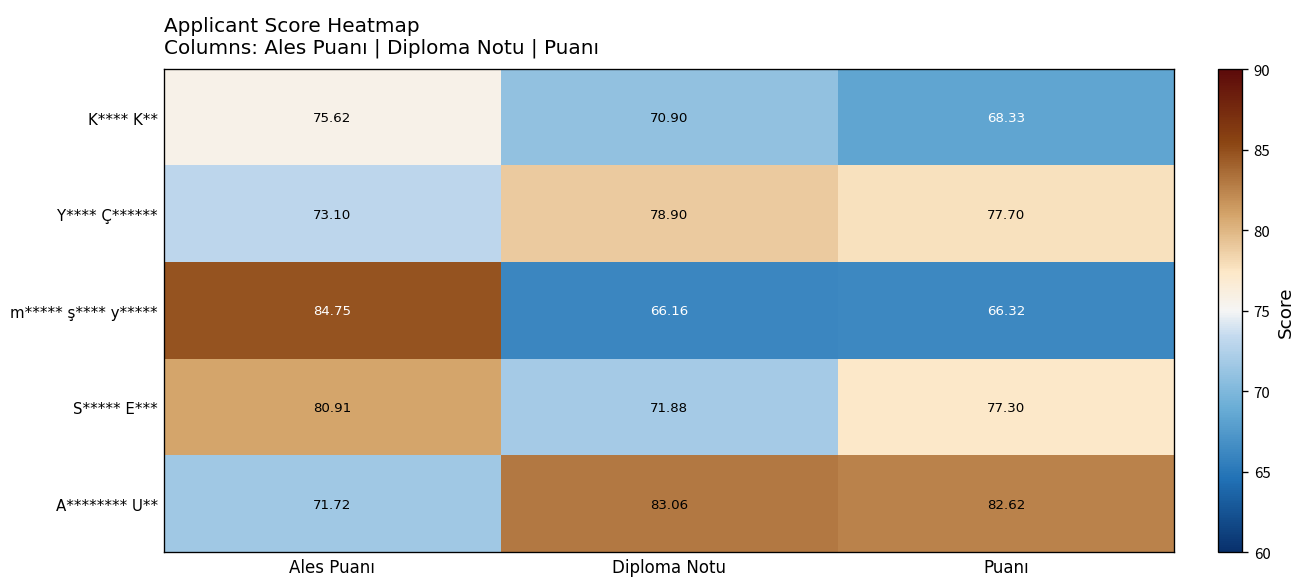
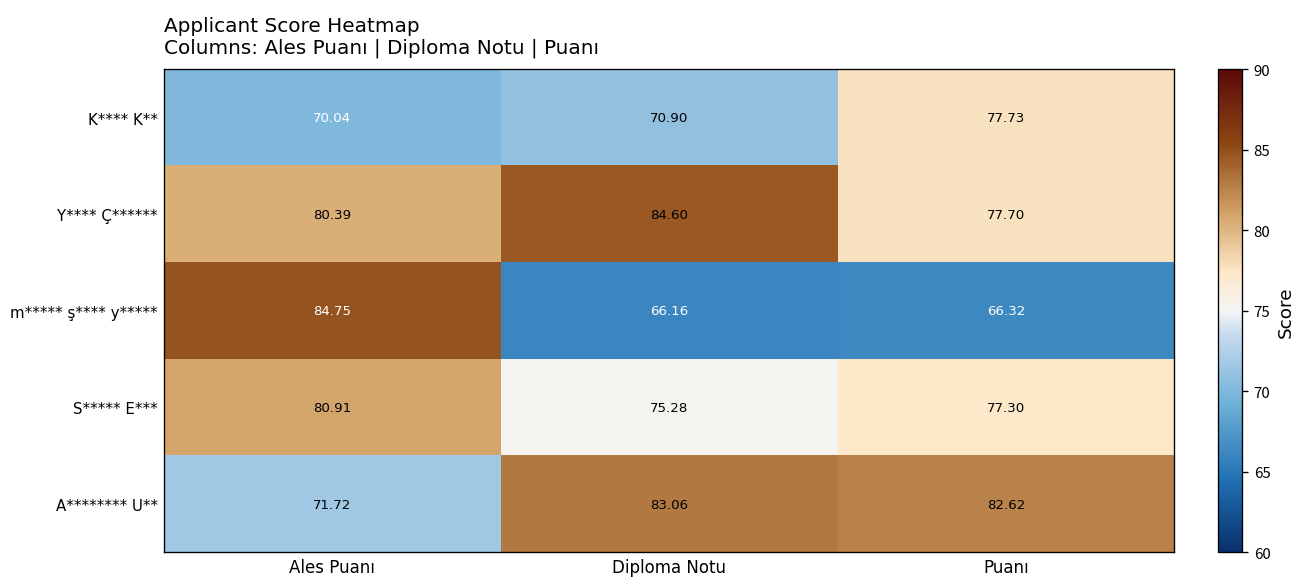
  {
    "K**** K**": {
-     "Ales Puanı": 75.62,
+     "Ales Puanı": 70.04,
      "Diploma Notu": 70.90,
-     "Puanı": 68.33
+     "Puanı": 77.73
    },
    "Y**** Ç******": {
-     "Ales Puanı": 73.10,
-     "Diploma Notu": 78.90,
+     "Ales Puanı": 80.39,
+     "Diploma Notu": 84.60,
      "Puanı": 77.70
    },
    "m***** ş**** y*****": {
      "Ales Puanı": 84.75,
      "Diploma Notu": 66.16,
      "Puanı": 66.32
    },
    "S***** E***": {
      "Ales Puanı": 80.91,
-     "Diploma Notu": 71.88,
+     "Diploma Notu": 75.28,
      "Puanı": 77.30
    },
    "A******** U**": {
      "Ales Puanı": 71.72,
      "Diploma Notu": 83.06,
      "Puanı": 82.62
    }
  }
